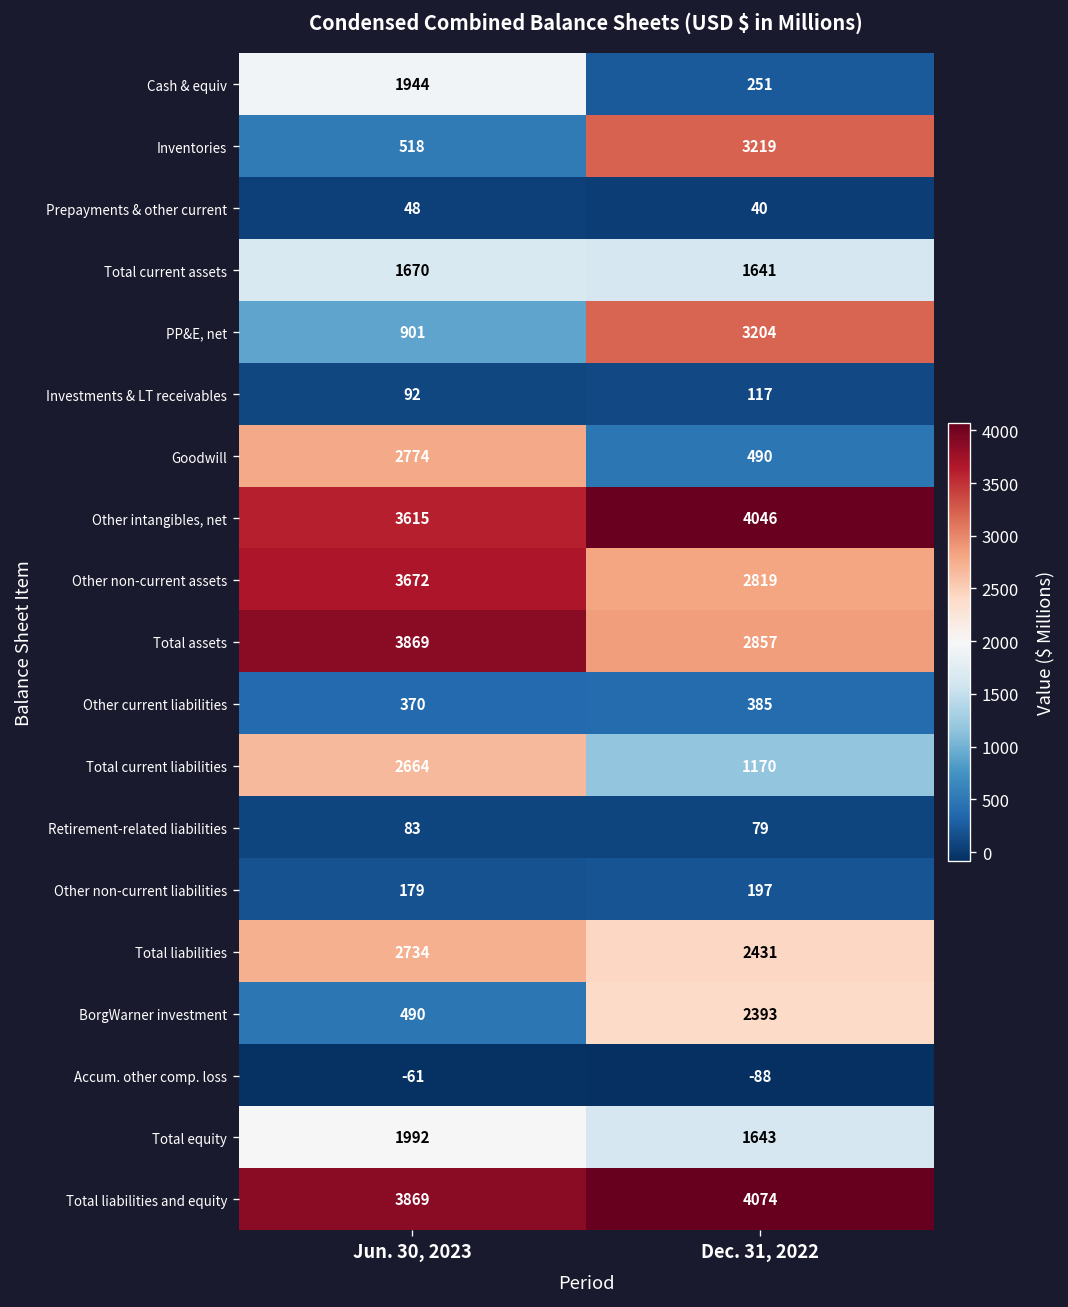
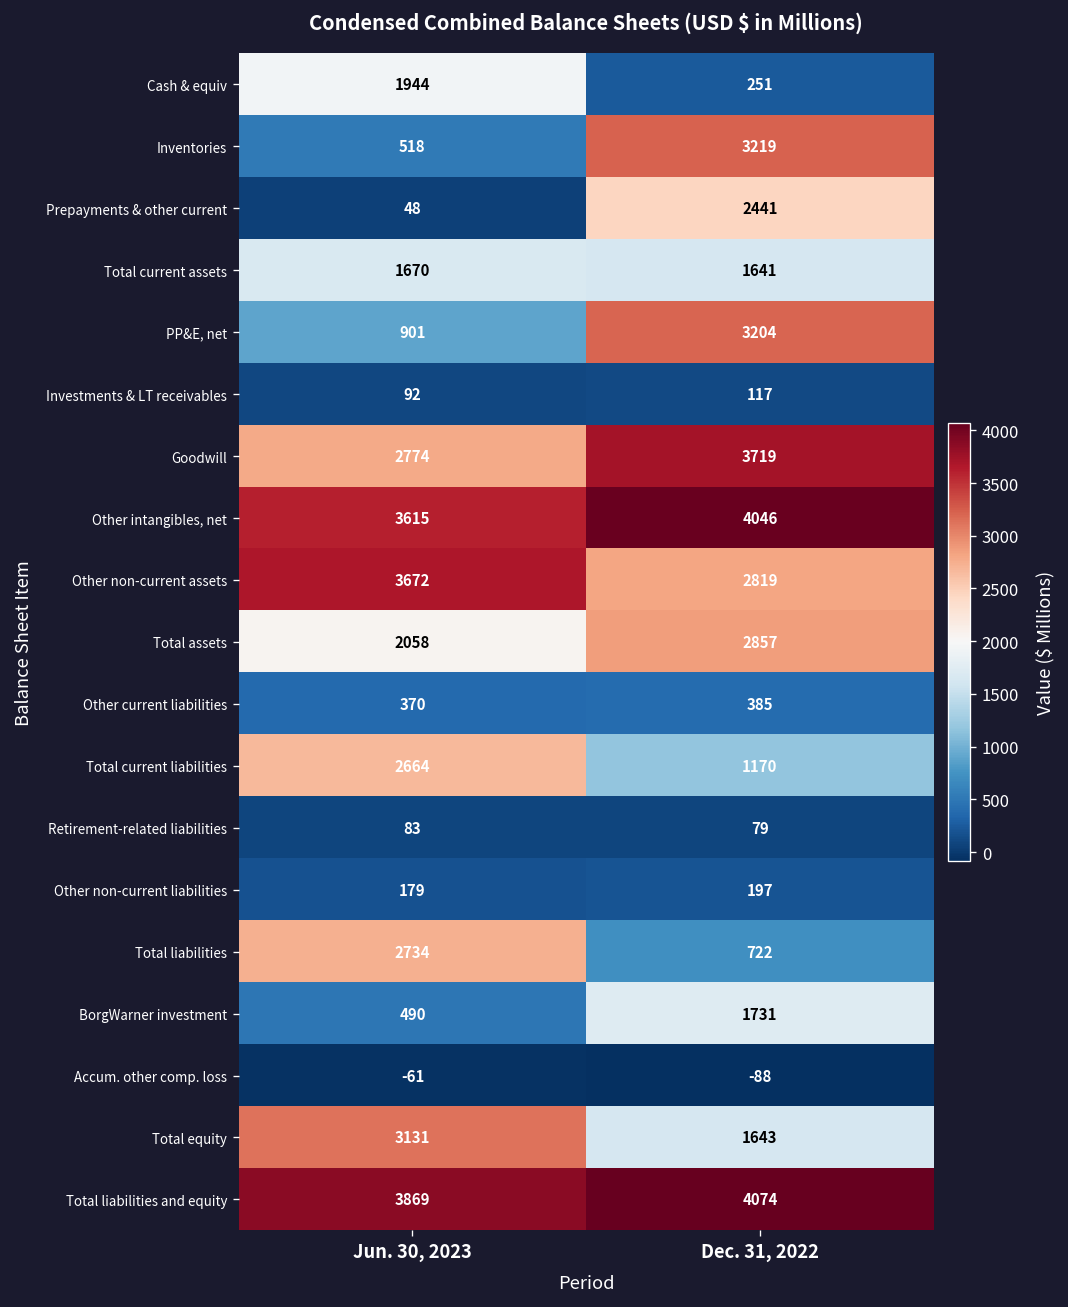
  {
    "Cash & equiv": {
      "Jun. 30, 2023": 1944,
      "Dec. 31, 2022": 251
    },
    "Inventories": {
      "Jun. 30, 2023": 518,
      "Dec. 31, 2022": 3219
    },
    "Prepayments & other current": {
      "Jun. 30, 2023": 48,
-     "Dec. 31, 2022": 40
+     "Dec. 31, 2022": 2441
    },
    "Total current assets": {
      "Jun. 30, 2023": 1670,
      "Dec. 31, 2022": 1641
    },
    "PP&E, net": {
      "Jun. 30, 2023": 901,
      "Dec. 31, 2022": 3204
    },
    "Investments & LT receivables": {
      "Jun. 30, 2023": 92,
      "Dec. 31, 2022": 117
    },
    "Goodwill": {
      "Jun. 30, 2023": 2774,
-     "Dec. 31, 2022": 490
+     "Dec. 31, 2022": 3719
    },
    "Other intangibles, net": {
      "Jun. 30, 2023": 3615,
      "Dec. 31, 2022": 4046
    },
    "Other non-current assets": {
      "Jun. 30, 2023": 3672,
      "Dec. 31, 2022": 2819
    },
    "Total assets": {
-     "Jun. 30, 2023": 3869,
+     "Jun. 30, 2023": 2058,
      "Dec. 31, 2022": 2857
    },
    "Other current liabilities": {
      "Jun. 30, 2023": 370,
      "Dec. 31, 2022": 385
    },
    "Total current liabilities": {
      "Jun. 30, 2023": 2664,
      "Dec. 31, 2022": 1170
    },
    "Retirement-related liabilities": {
      "Jun. 30, 2023": 83,
      "Dec. 31, 2022": 79
    },
    "Other non-current liabilities": {
      "Jun. 30, 2023": 179,
      "Dec. 31, 2022": 197
    },
    "Total liabilities": {
      "Jun. 30, 2023": 2734,
-     "Dec. 31, 2022": 2431
+     "Dec. 31, 2022": 722
    },
    "BorgWarner investment": {
      "Jun. 30, 2023": 490,
-     "Dec. 31, 2022": 2393
+     "Dec. 31, 2022": 1731
    },
    "Accum. other comp. loss": {
      "Jun. 30, 2023": -61,
      "Dec. 31, 2022": -88
    },
    "Total equity": {
-     "Jun. 30, 2023": 1992,
+     "Jun. 30, 2023": 3131,
      "Dec. 31, 2022": 1643
    },
    "Total liabilities and equity": {
      "Jun. 30, 2023": 3869,
      "Dec. 31, 2022": 4074
    }
  }
